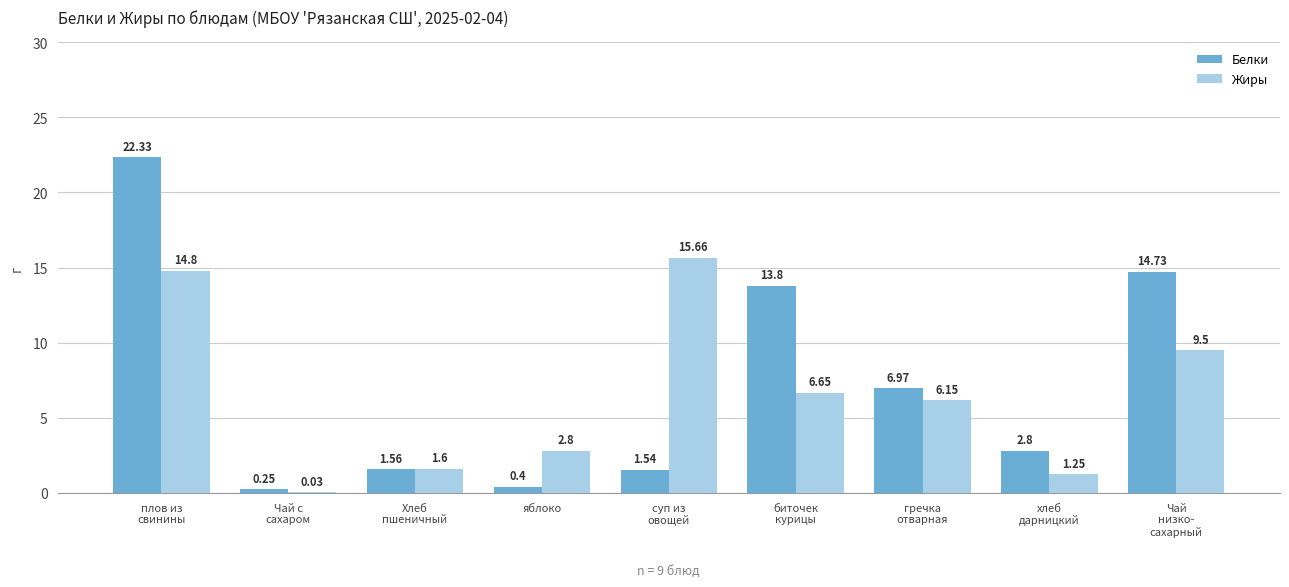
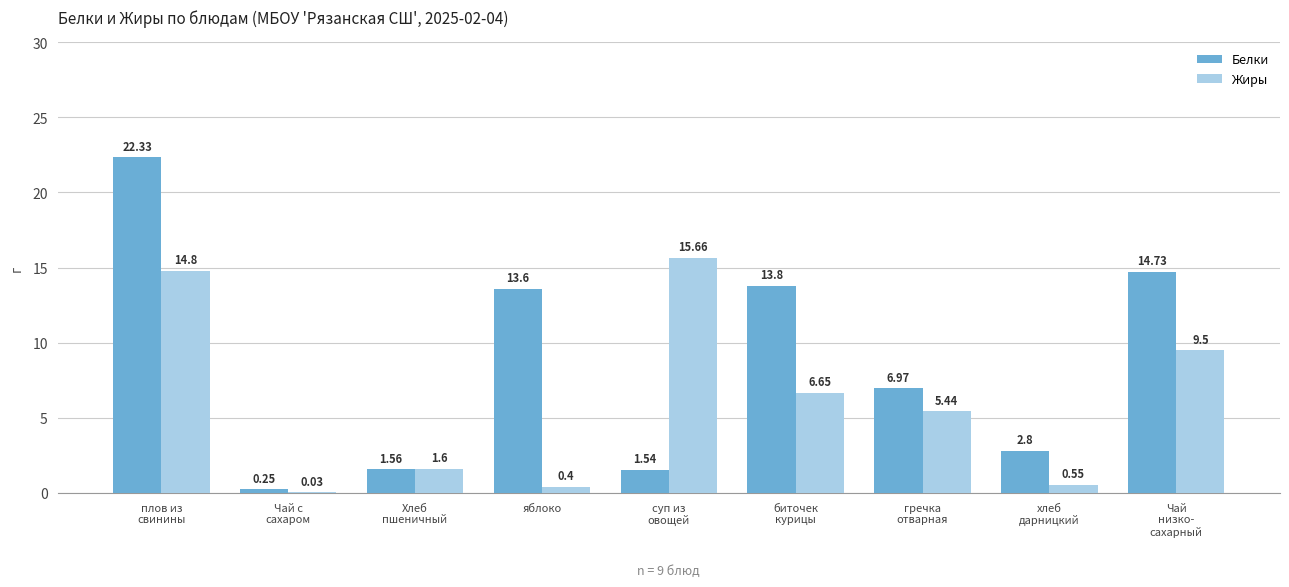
  {
    "Белки": {
      "плов из свинины": 22.33,
      "Чай с сахаром": 0.25,
      "Хлеб пшеничный": 1.56,
-     "яблоко": 0.4,
+     "яблоко": 13.6,
      "суп из овощей": 1.54,
      "биточек курицы": 13.8,
      "гречка отварная": 6.97,
      "хлеб дарницкий": 2.8,
      "Чай низко- сахарный": 14.73
    },
    "Жиры": {
      "плов из свинины": 14.8,
      "Чай с сахаром": 0.03,
      "Хлеб пшеничный": 1.6,
-     "яблоко": 2.8,
+     "яблоко": 0.4,
      "суп из овощей": 15.66,
      "биточек курицы": 6.65,
-     "гречка отварная": 6.15,
-     "хлеб дарницкий": 1.25,
+     "гречка отварная": 5.44,
+     "хлеб дарницкий": 0.55,
      "Чай низко- сахарный": 9.5
    }
  }
